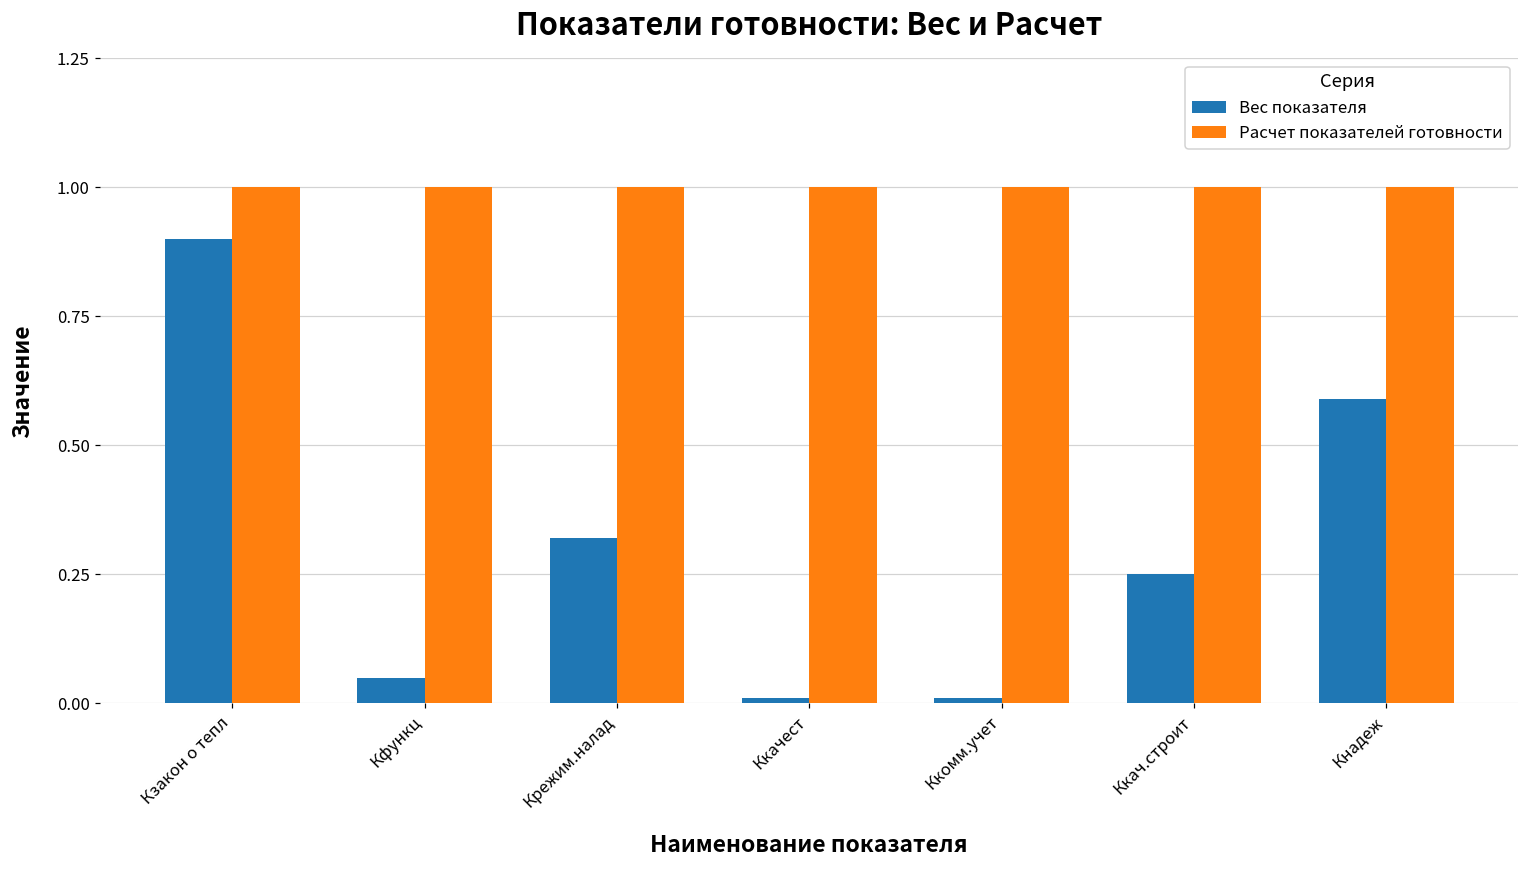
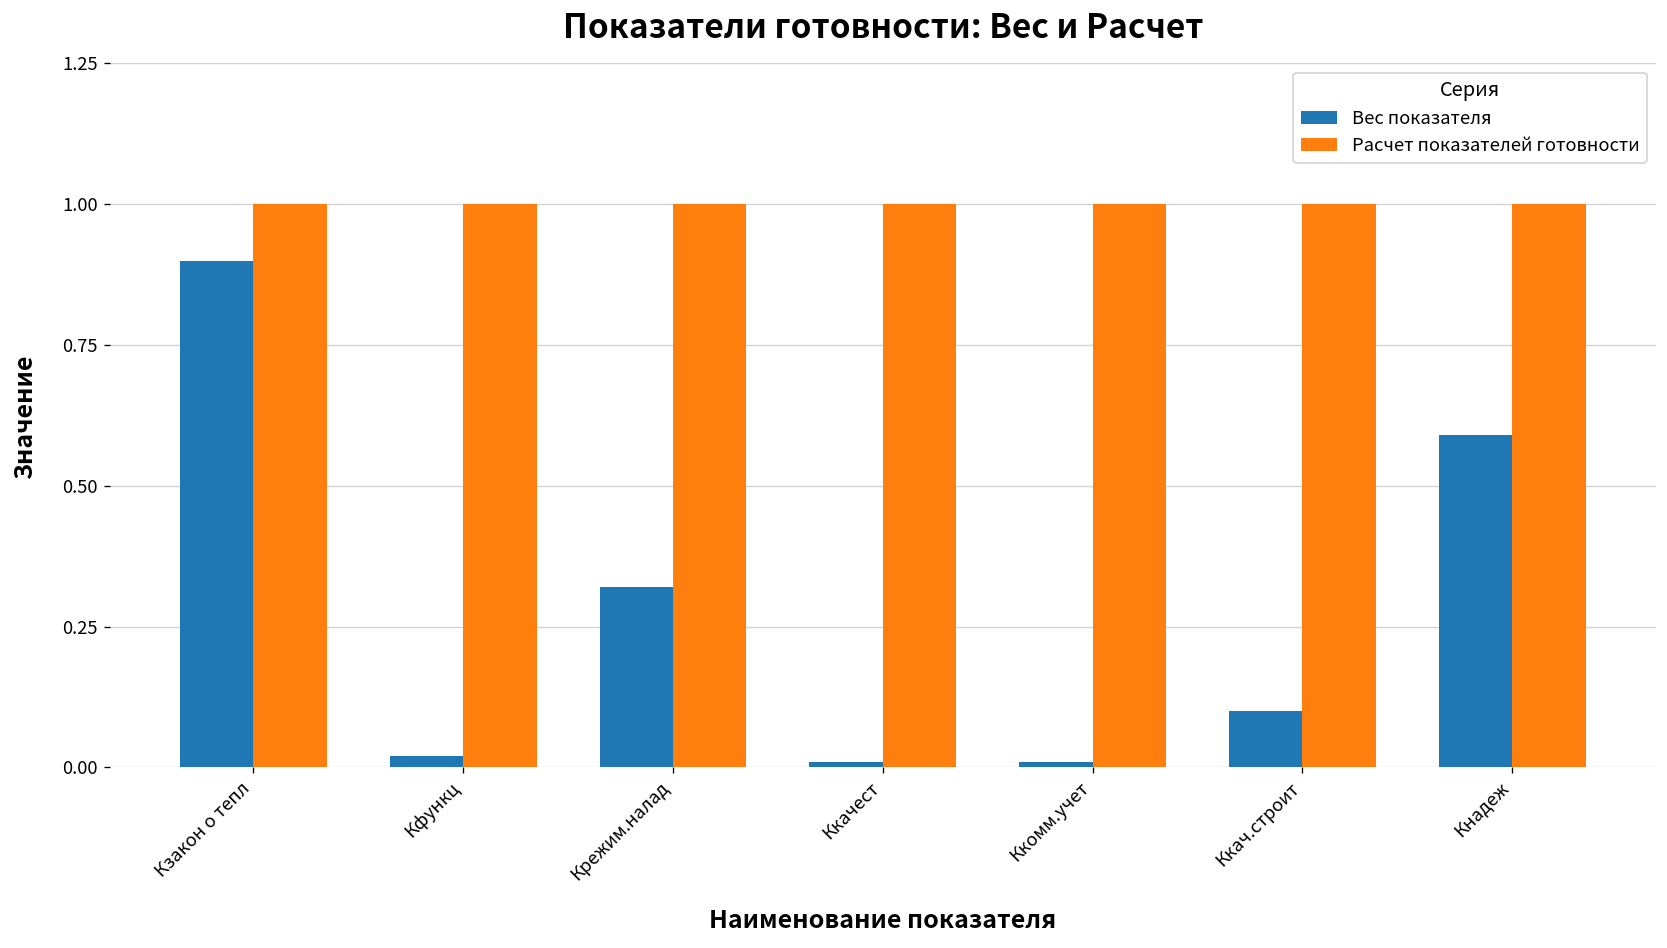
  {
    "Вес показателя": {
      "Кзакон о тепл": 0.90,
-     "Кфункц": 0.05,
+     "Кфункц": 0.02,
      "Крежим.налад": 0.32,
      "Ккачест": 0.01,
      "Ккомм.учет": 0.01,
-     "Ккач.строит": 0.25,
+     "Ккач.строит": 0.10,
      "Кнадеж": 0.59
    },
    "Расчет показателей готовности": {
      "Кзакон о тепл": 1.00,
      "Кфункц": 1.00,
      "Крежим.налад": 1.00,
      "Ккачест": 1.00,
      "Ккомм.учет": 1.00,
      "Ккач.строит": 1.00,
      "Кнадеж": 1.00
    }
  }
